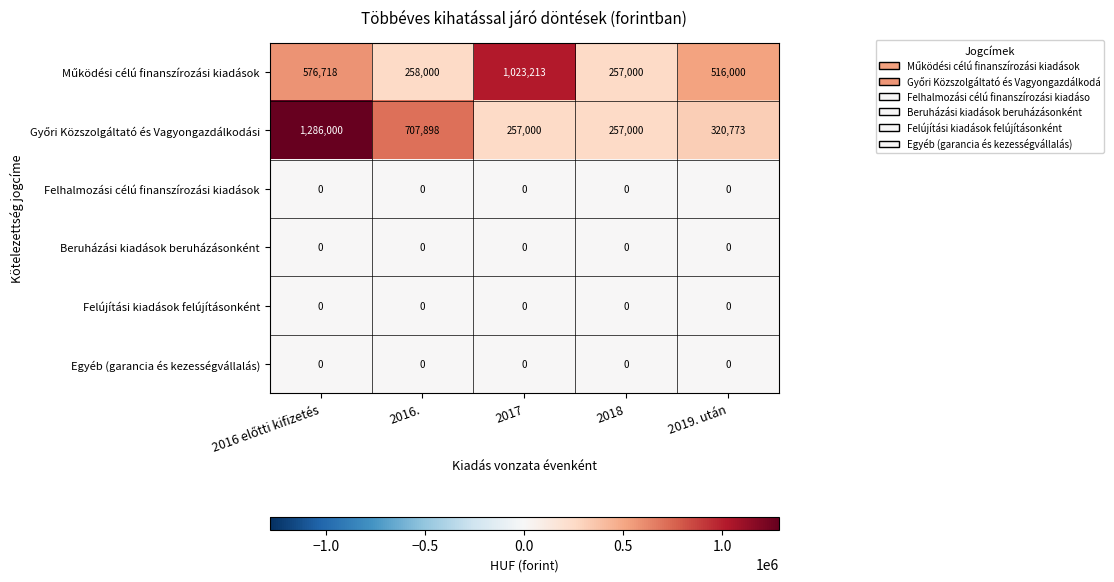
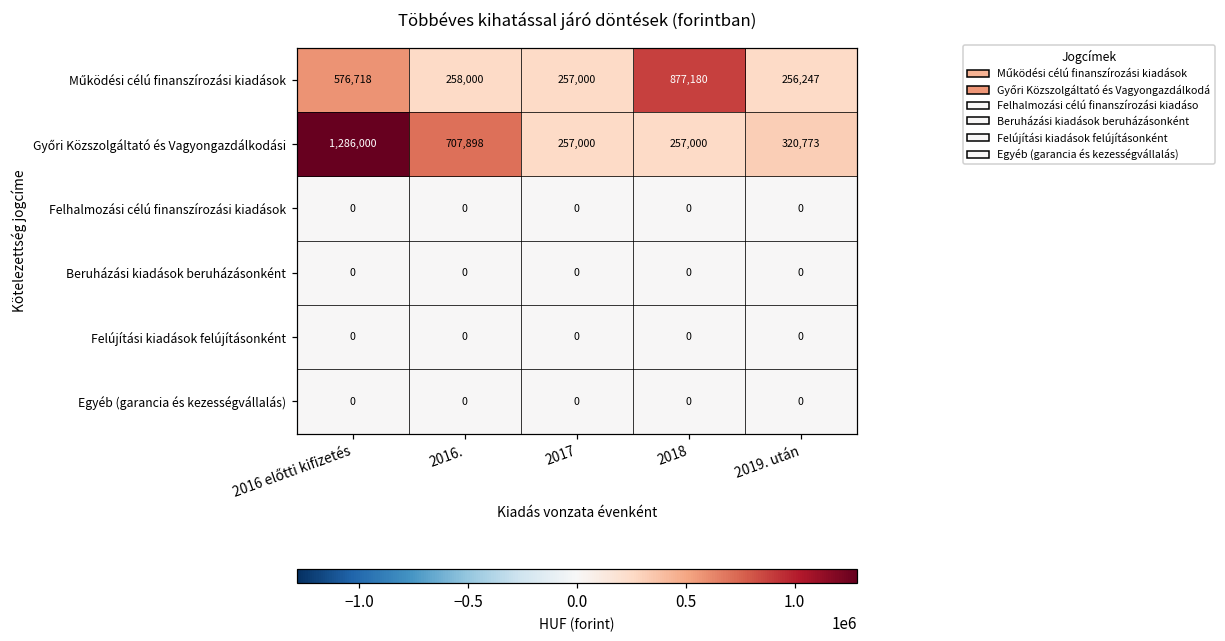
  {
    "Működési célú finanszírozási kiadások": {
      "2016 előtti kifizetés": "576,718",
      "2016.": "258,000",
-     "2017": "1,023,213",
-     "2018": "257,000",
-     "2019. után": "516,000"
+     "2017": "257,000",
+     "2018": "877,180",
+     "2019. után": "256,247"
    },
    "Győri Közszolgáltató és Vagyongazdálkodási": {
      "2016 előtti kifizetés": "1,286,000",
      "2016.": "707,898",
      "2017": "257,000",
      "2018": "257,000",
      "2019. után": "320,773"
    },
    "Felhalmozási célú finanszírozási kiadások": {
      "2016 előtti kifizetés": "0",
      "2016.": "0",
      "2017": "0",
      "2018": "0",
      "2019. után": "0"
    },
    "Beruházási kiadások beruházásonként": {
      "2016 előtti kifizetés": "0",
      "2016.": "0",
      "2017": "0",
      "2018": "0",
      "2019. után": "0"
    },
    "Felújítási kiadások felújításonként": {
      "2016 előtti kifizetés": "0",
      "2016.": "0",
      "2017": "0",
      "2018": "0",
      "2019. után": "0"
    },
    "Egyéb (garancia és kezességvállalás)": {
      "2016 előtti kifizetés": "0",
      "2016.": "0",
      "2017": "0",
      "2018": "0",
      "2019. után": "0"
    }
  }
